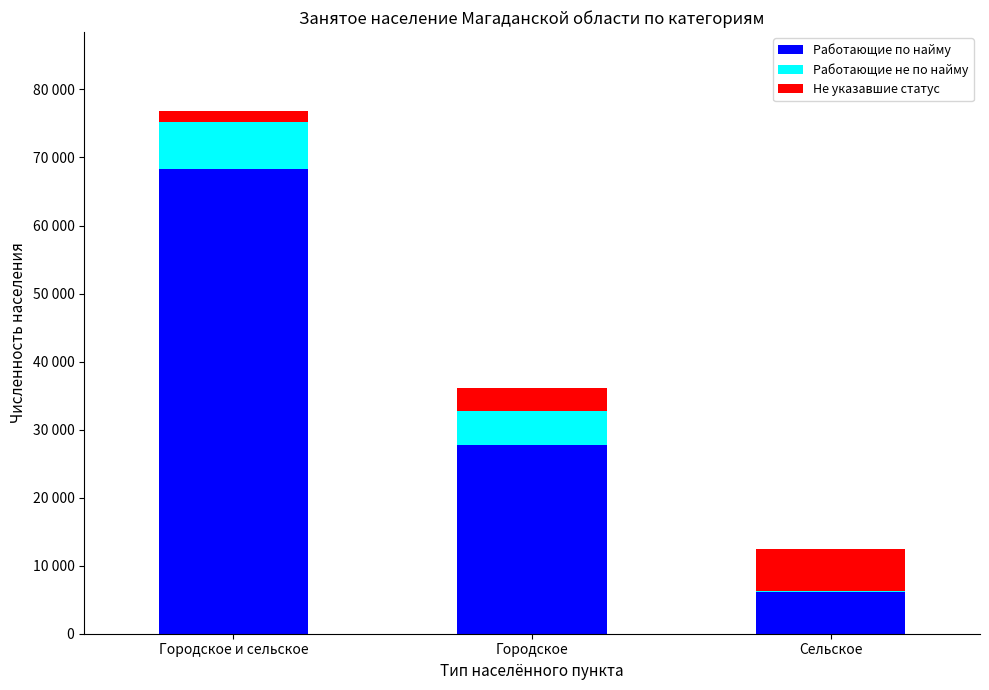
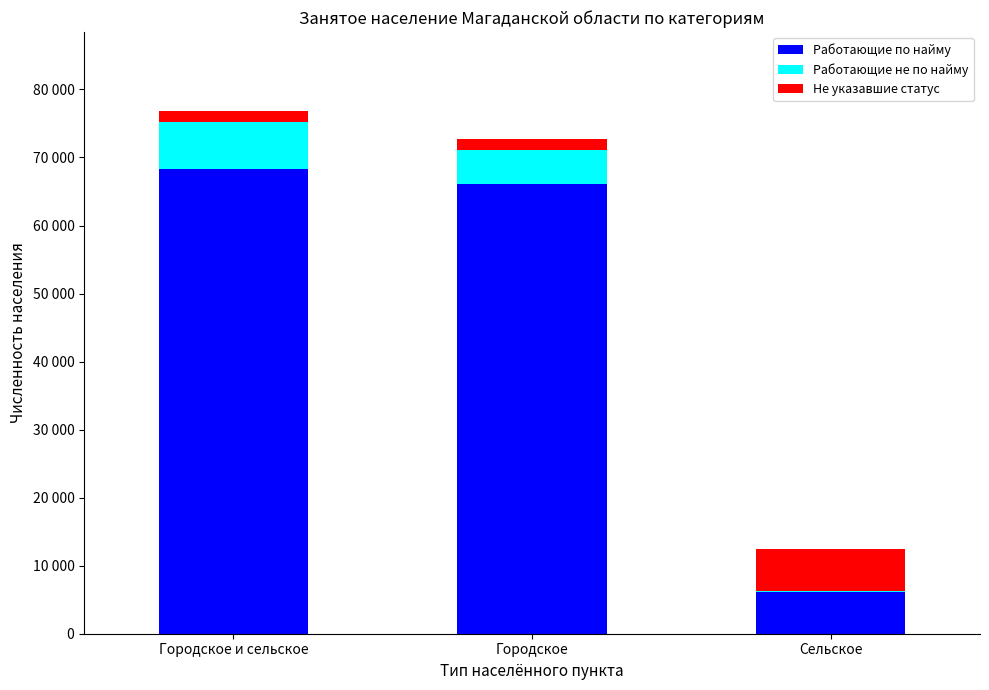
  {
    "Работающие по найму": {
      "Городское и сельское": 68000,
-     "Городское": 28000,
+     "Городское": 66000,
      "Сельское": 6000
    },
    "Работающие не по найму": {
      "Городское и сельское": 7000,
      "Городское": 5000
    },
    "Не указавшие статус": {
      "Городское и сельское": 2000,
-     "Городское": 3000,
+     "Городское": 2000,
      "Сельское": 6000
    }
  }
